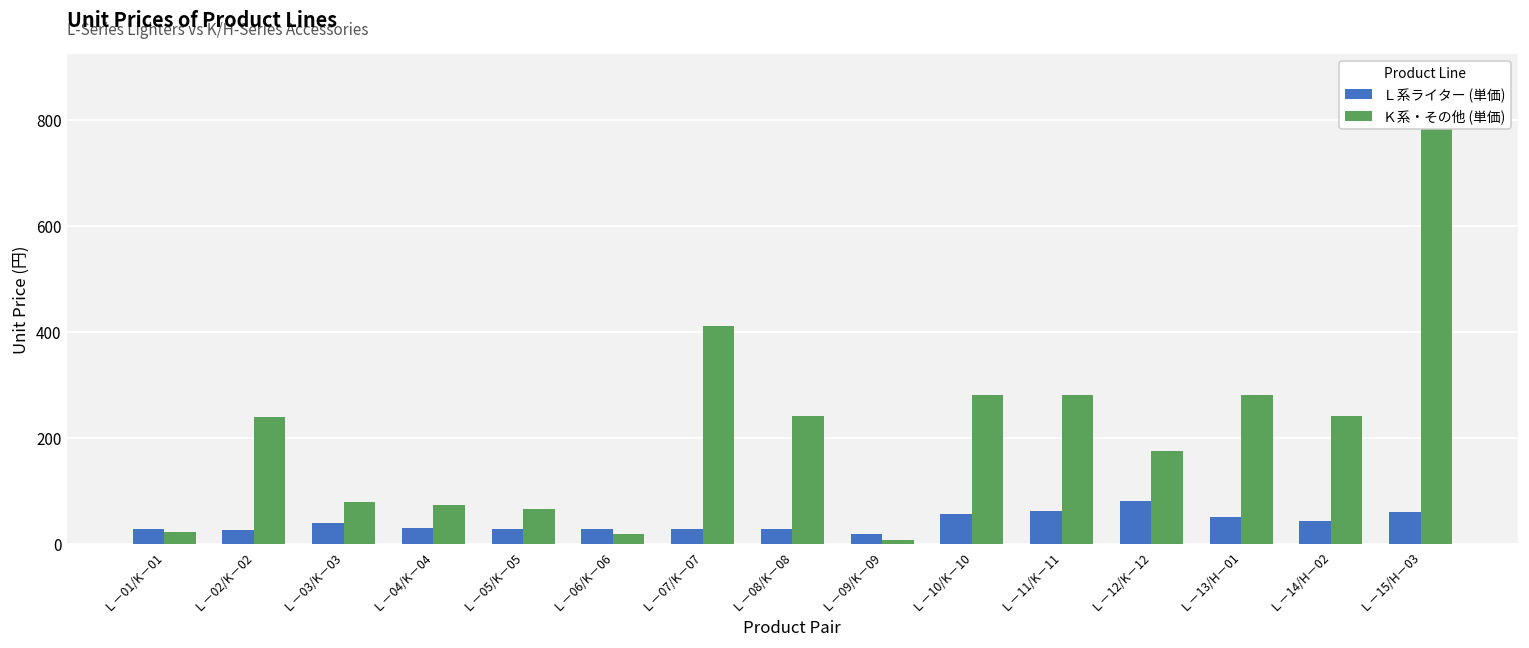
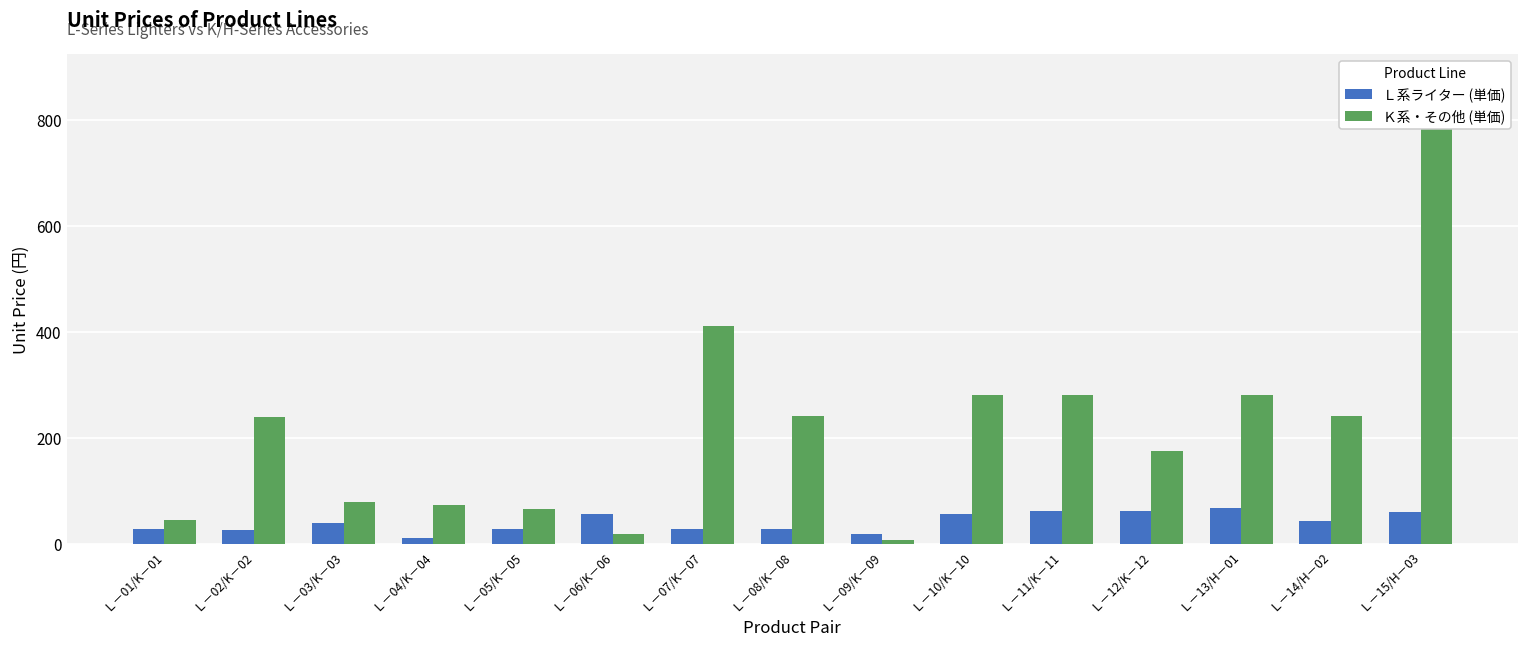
  {
    "Ｌ系ライター (単価)": {
      "Ｌ－01/K－01": 30,
      "Ｌ－02/K－02": 30,
      "Ｌ－03/K－03": 40,
-     "Ｌ－04/K－04": 30,
+     "Ｌ－04/K－04": 10,
      "Ｌ－05/K－05": 30,
-     "Ｌ－06/K－06": 30,
+     "Ｌ－06/K－06": 60,
      "Ｌ－07/K－07": 30,
      "Ｌ－08/K－08": 30,
      "Ｌ－09/K－09": 20,
      "Ｌ－10/K－10": 60,
      "Ｌ－11/K－11": 60,
-     "Ｌ－12/K－12": 80,
-     "Ｌ－13/H－01": 50,
+     "Ｌ－12/K－12": 60,
+     "Ｌ－13/H－01": 70,
      "Ｌ－14/H－02": 40,
      "Ｌ－15/H－03": 60
    },
    "Ｋ系・その他 (単価)": {
-     "Ｌ－01/K－01": 20,
+     "Ｌ－01/K－01": 40,
      "Ｌ－02/K－02": 240,
      "Ｌ－03/K－03": 80,
      "Ｌ－04/K－04": 70,
      "Ｌ－05/K－05": 70,
      "Ｌ－06/K－06": 20,
      "Ｌ－07/K－07": 410,
      "Ｌ－08/K－08": 240,
      "Ｌ－09/K－09": 10,
      "Ｌ－10/K－10": 280,
      "Ｌ－11/K－11": 280,
      "Ｌ－12/K－12": 180,
      "Ｌ－13/H－01": 280,
      "Ｌ－14/H－02": 240
    }
  }
